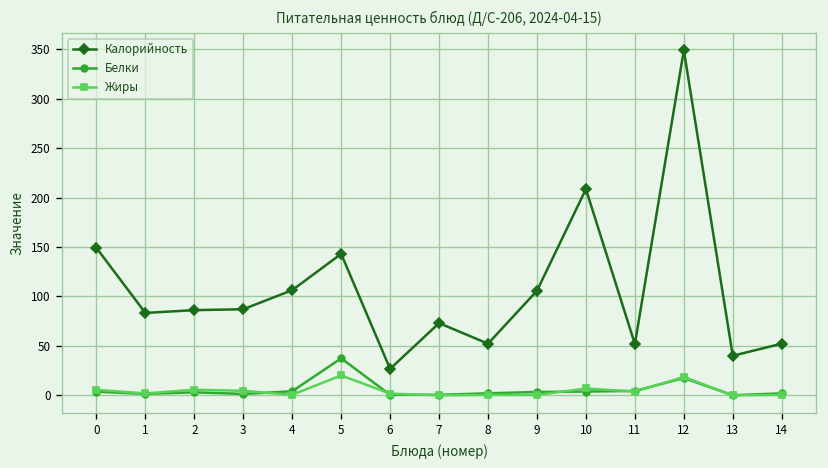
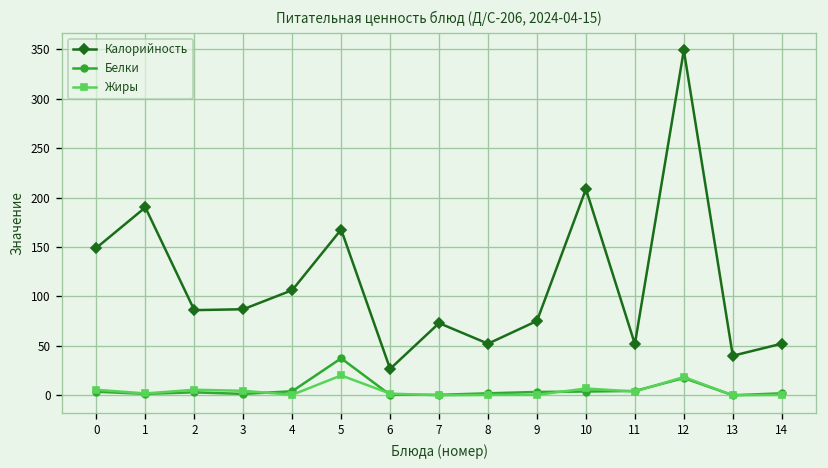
  {
    "Калорийность": {
      "0": 150,
-     "1": 80,
+     "1": 190,
      "2": 90,
      "3": 90,
      "4": 110,
-     "5": 140,
+     "5": 170,
      "6": 30,
      "7": 70,
      "8": 50,
-     "9": 110,
+     "9": 80,
      "10": 210,
      "11": 50,
      "12": 350,
      "13": 40,
      "14": 50
    },
    "Белки": {
      "3": 0,
      "4": 0,
      "5": 40,
      "10": 0
    },
    "Жиры": {
      "3": 0,
      "4": 0,
      "5": 20,
      "10": 10
    }
  }
